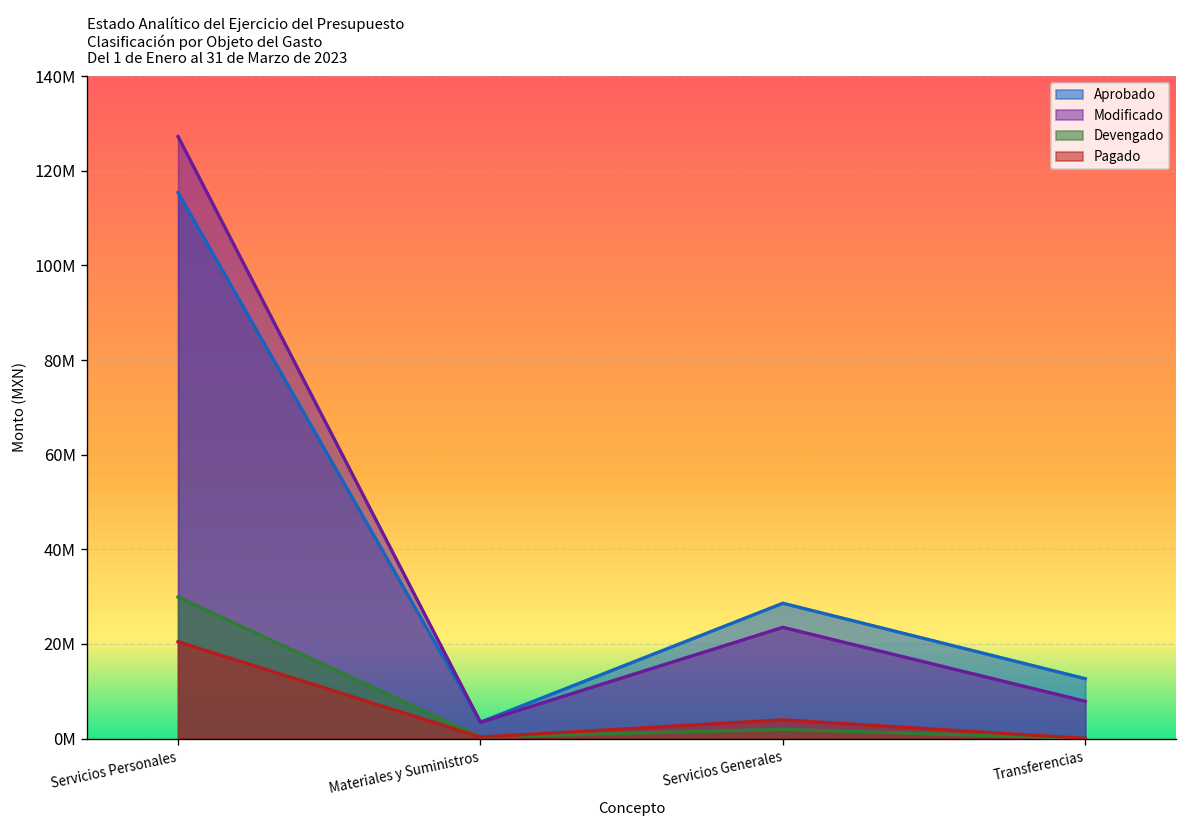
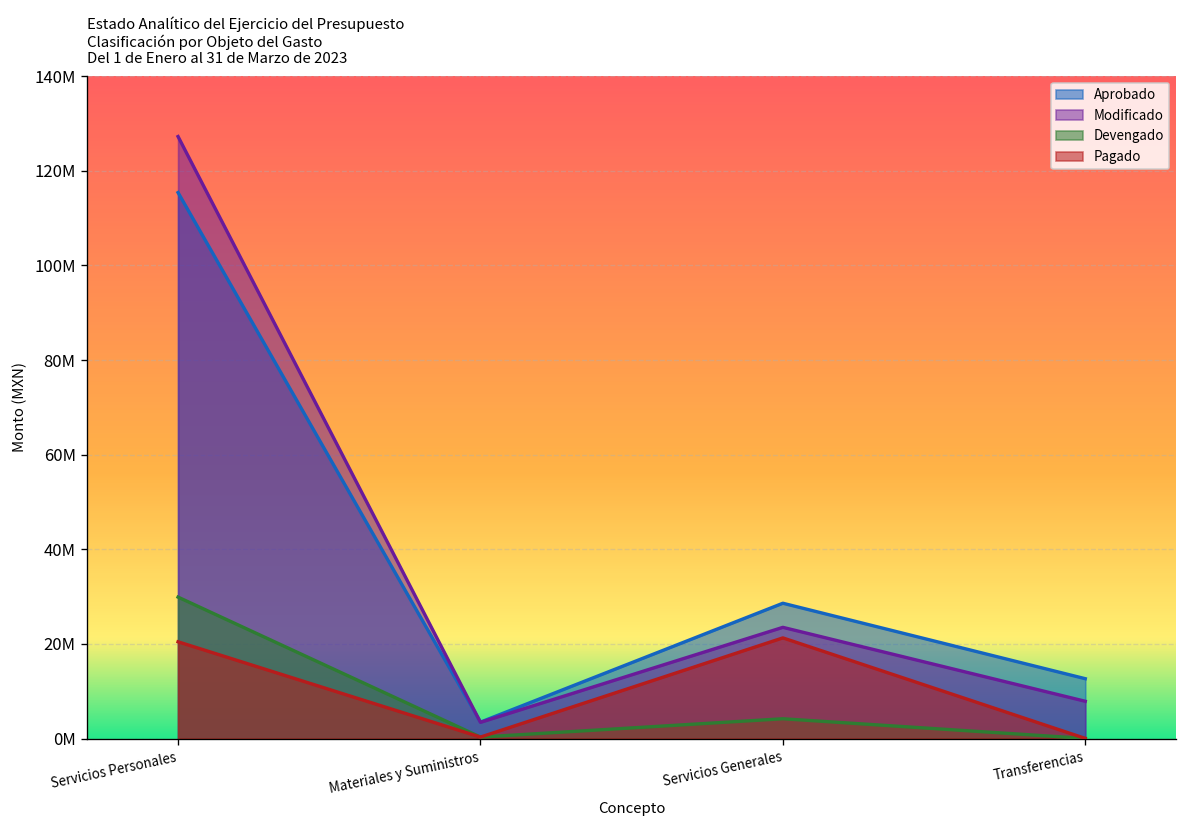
  {
    "Aprobado": {
      "Servicios Personales": 115000000,
      "Servicios Generales": 29000000,
      "Transferencias": 13000000
    },
    "Modificado": {
      "Servicios Personales": 127000000,
      "Servicios Generales": 24000000,
      "Transferencias": 8000000
    },
    "Devengado": {
      "Servicios Personales": 30000000,
-     "Servicios Generales": 2000000
+     "Servicios Generales": 4000000
    },
    "Pagado": {
      "Servicios Personales": 20000000,
-     "Servicios Generales": 4000000
+     "Servicios Generales": 21000000
    }
  }
